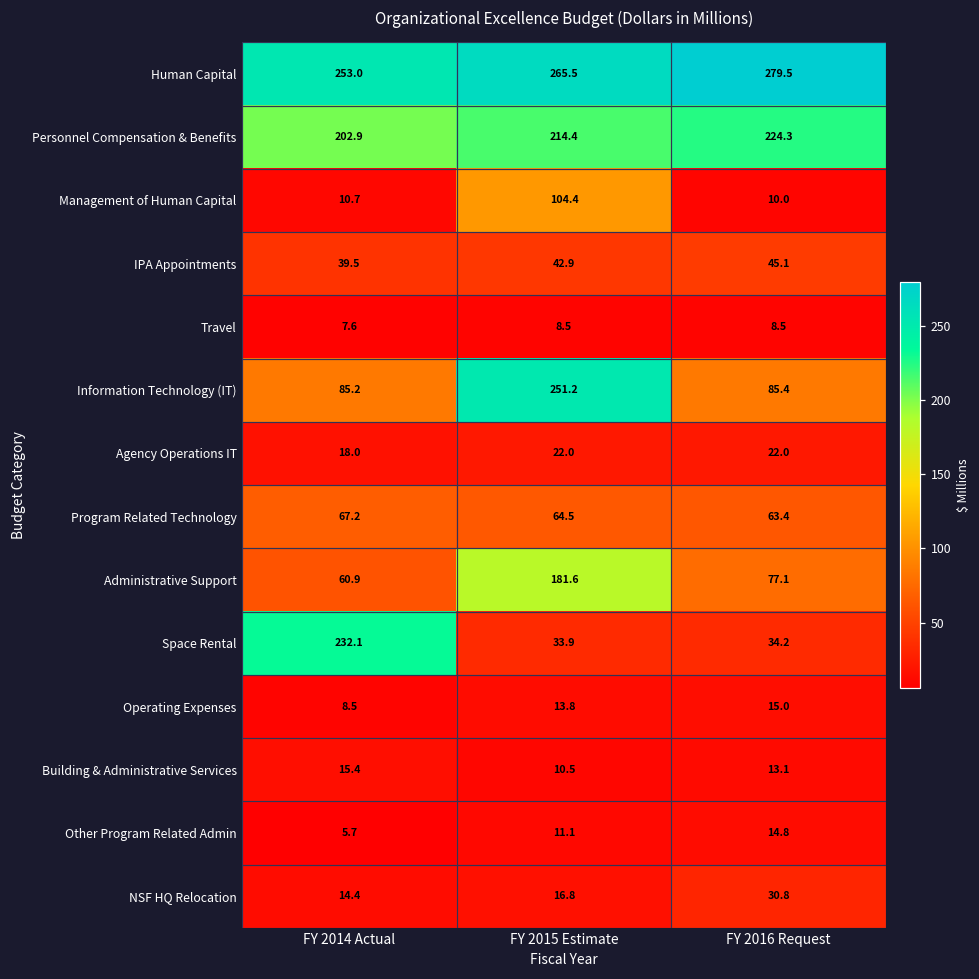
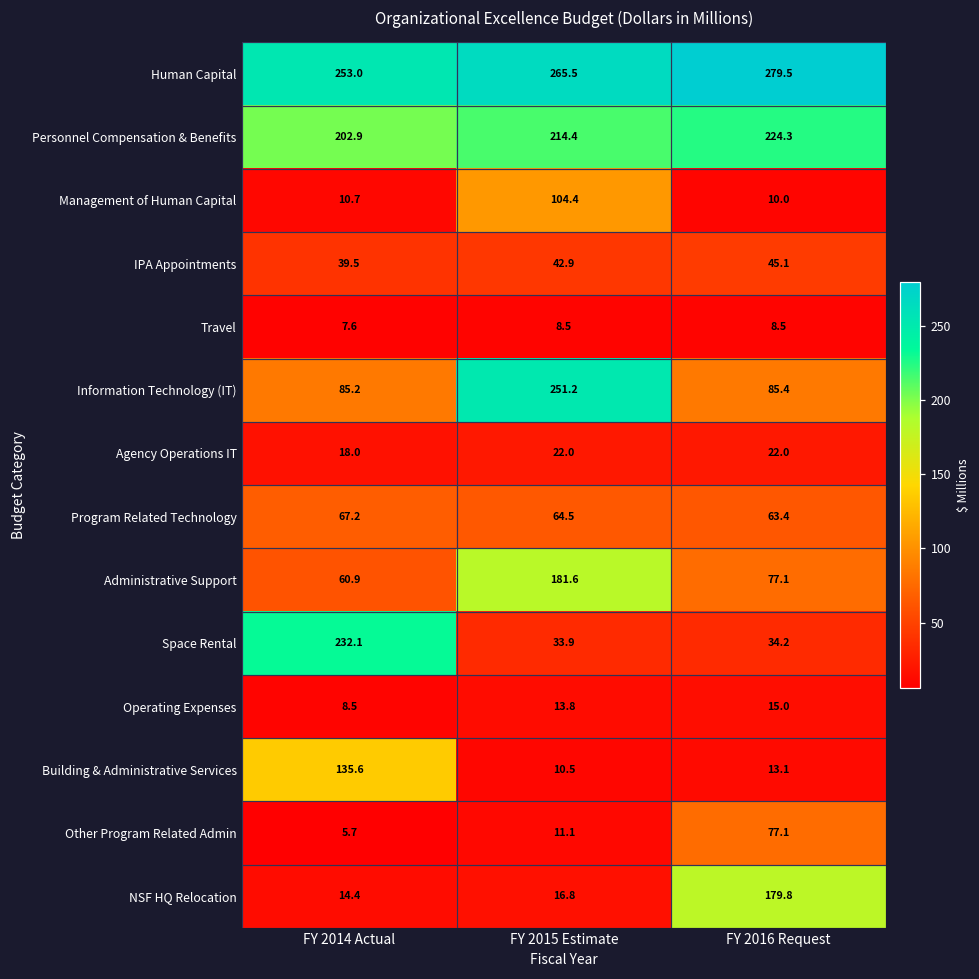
  {
    "Human Capital": {
      "FY 2014 Actual": 253.0,
      "FY 2015 Estimate": 265.5,
      "FY 2016 Request": 279.5
    },
    "Personnel Compensation & Benefits": {
      "FY 2014 Actual": 202.9,
      "FY 2015 Estimate": 214.4,
      "FY 2016 Request": 224.3
    },
    "Management of Human Capital": {
      "FY 2014 Actual": 10.7,
      "FY 2015 Estimate": 104.4,
      "FY 2016 Request": 10.0
    },
    "IPA Appointments": {
      "FY 2014 Actual": 39.5,
      "FY 2015 Estimate": 42.9,
      "FY 2016 Request": 45.1
    },
    "Travel": {
      "FY 2014 Actual": 7.6,
      "FY 2015 Estimate": 8.5,
      "FY 2016 Request": 8.5
    },
    "Information Technology (IT)": {
      "FY 2014 Actual": 85.2,
      "FY 2015 Estimate": 251.2,
      "FY 2016 Request": 85.4
    },
    "Agency Operations IT": {
      "FY 2014 Actual": 18.0,
      "FY 2015 Estimate": 22.0,
      "FY 2016 Request": 22.0
    },
    "Program Related Technology": {
      "FY 2014 Actual": 67.2,
      "FY 2015 Estimate": 64.5,
      "FY 2016 Request": 63.4
    },
    "Administrative Support": {
      "FY 2014 Actual": 60.9,
      "FY 2015 Estimate": 181.6,
      "FY 2016 Request": 77.1
    },
    "Space Rental": {
      "FY 2014 Actual": 232.1,
      "FY 2015 Estimate": 33.9,
      "FY 2016 Request": 34.2
    },
    "Operating Expenses": {
      "FY 2014 Actual": 8.5,
      "FY 2015 Estimate": 13.8,
      "FY 2016 Request": 15.0
    },
    "Building & Administrative Services": {
-     "FY 2014 Actual": 15.4,
+     "FY 2014 Actual": 135.6,
      "FY 2015 Estimate": 10.5,
      "FY 2016 Request": 13.1
    },
    "Other Program Related Admin": {
      "FY 2014 Actual": 5.7,
      "FY 2015 Estimate": 11.1,
-     "FY 2016 Request": 14.8
+     "FY 2016 Request": 77.1
    },
    "NSF HQ Relocation": {
      "FY 2014 Actual": 14.4,
      "FY 2015 Estimate": 16.8,
-     "FY 2016 Request": 30.8
+     "FY 2016 Request": 179.8
    }
  }
